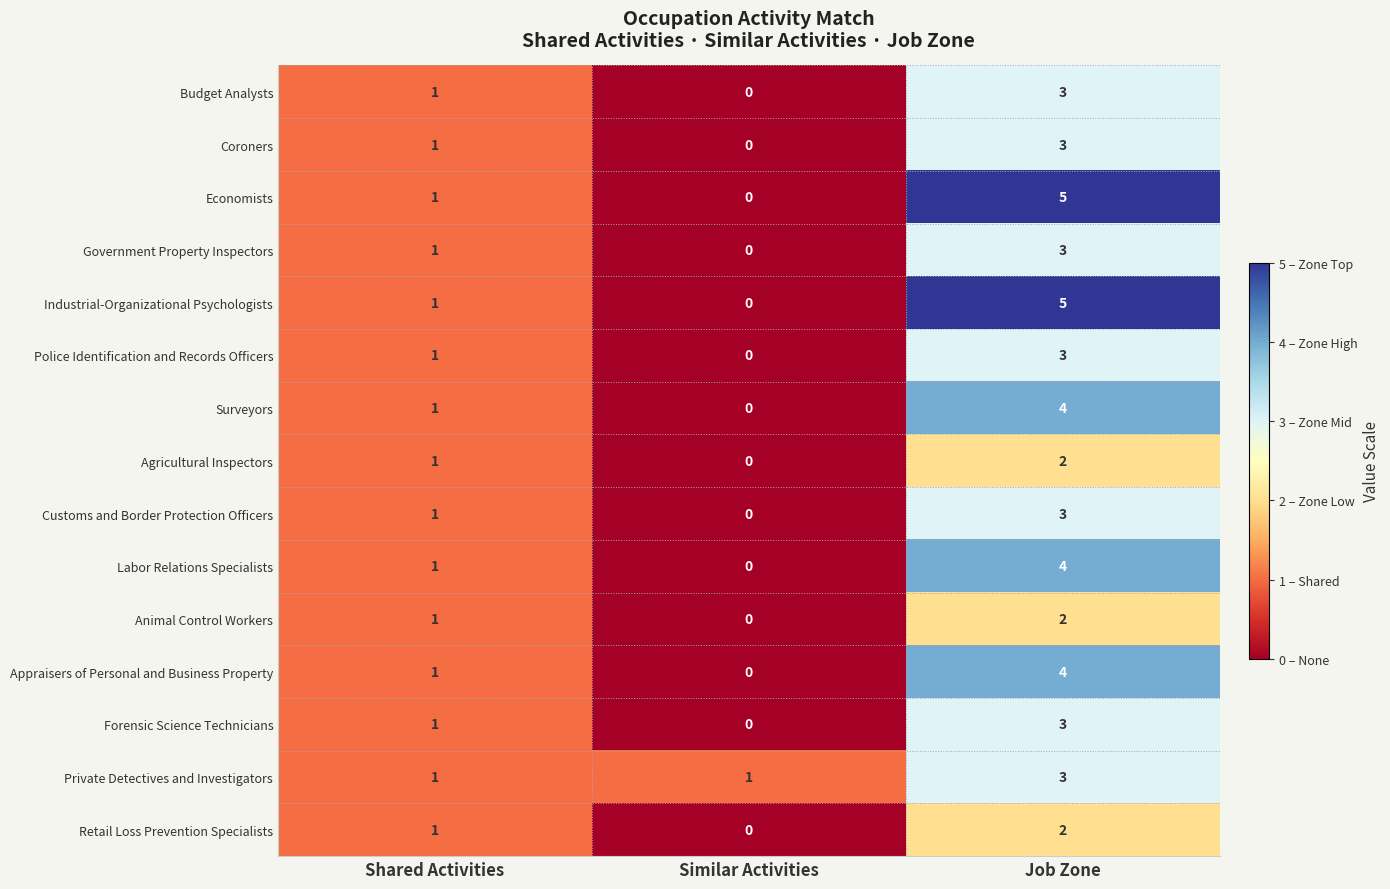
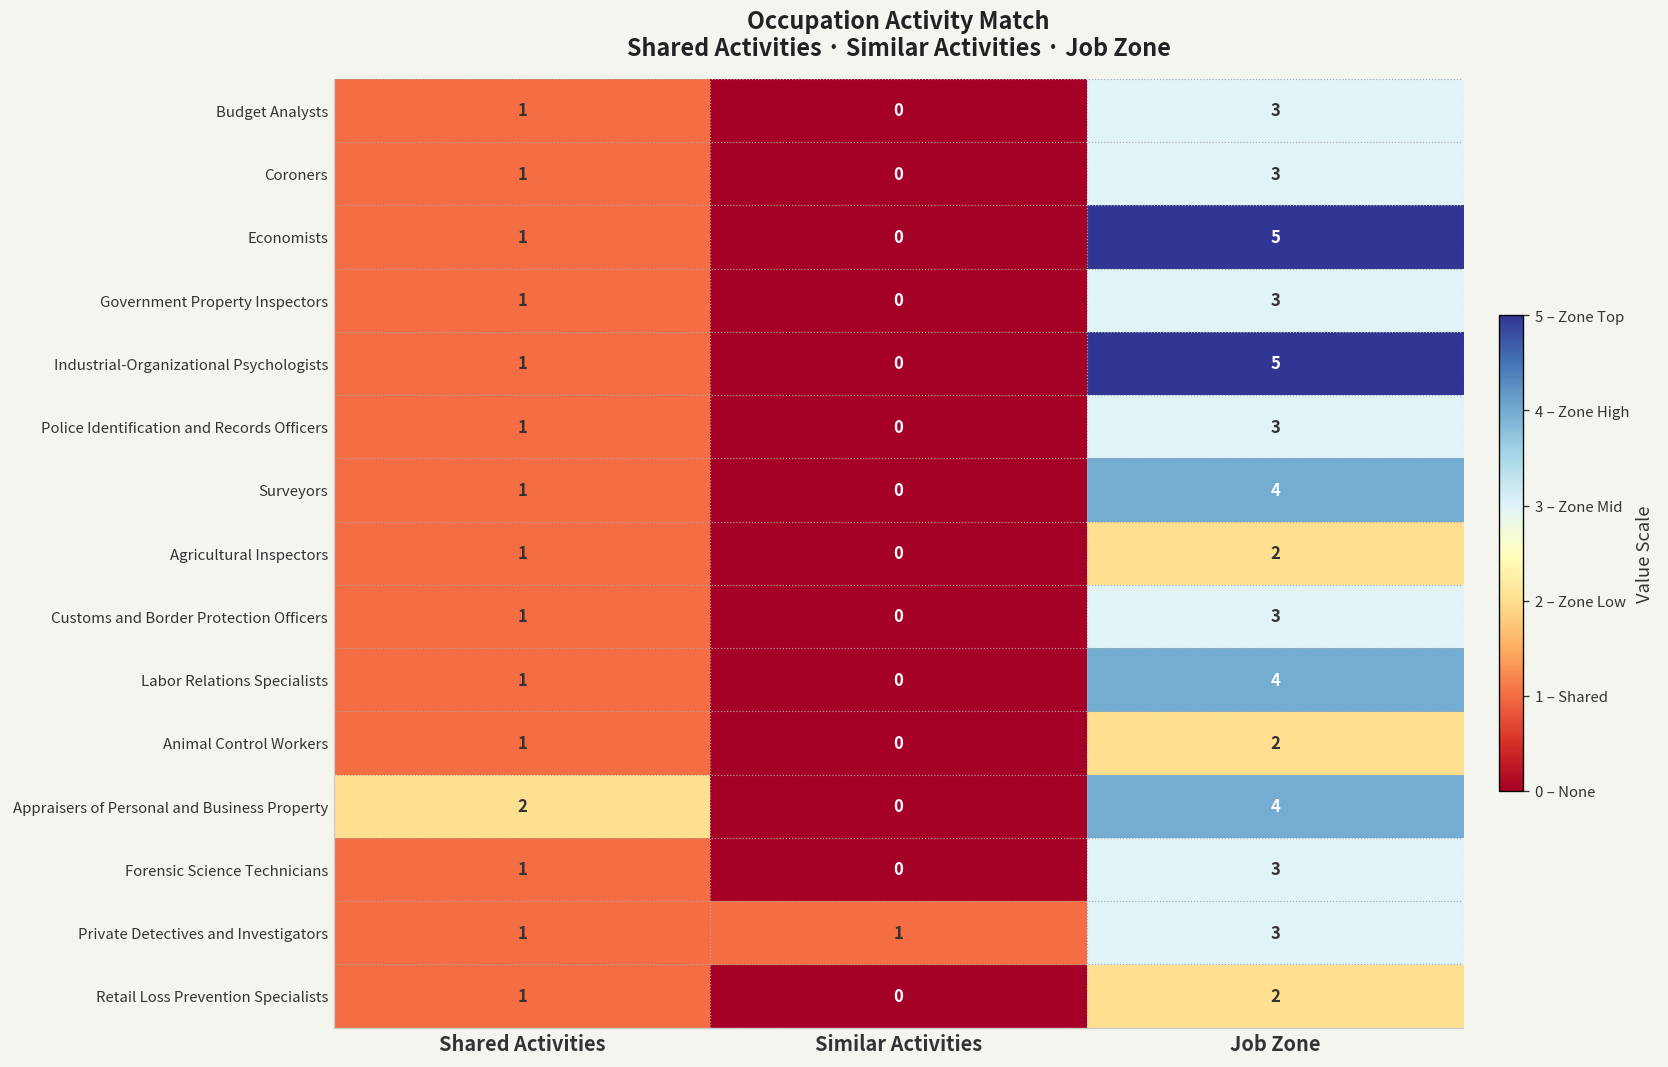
  {
    "Budget Analysts": {
      "Shared Activities": 1,
      "Similar Activities": 0,
      "Job Zone": 3
    },
    "Coroners": {
      "Shared Activities": 1,
      "Similar Activities": 0,
      "Job Zone": 3
    },
    "Economists": {
      "Shared Activities": 1,
      "Similar Activities": 0,
      "Job Zone": 5
    },
    "Government Property Inspectors": {
      "Shared Activities": 1,
      "Similar Activities": 0,
      "Job Zone": 3
    },
    "Industrial-Organizational Psychologists": {
      "Shared Activities": 1,
      "Similar Activities": 0,
      "Job Zone": 5
    },
    "Police Identification and Records Officers": {
      "Shared Activities": 1,
      "Similar Activities": 0,
      "Job Zone": 3
    },
    "Surveyors": {
      "Shared Activities": 1,
      "Similar Activities": 0,
      "Job Zone": 4
    },
    "Agricultural Inspectors": {
      "Shared Activities": 1,
      "Similar Activities": 0,
      "Job Zone": 2
    },
    "Customs and Border Protection Officers": {
      "Shared Activities": 1,
      "Similar Activities": 0,
      "Job Zone": 3
    },
    "Labor Relations Specialists": {
      "Shared Activities": 1,
      "Similar Activities": 0,
      "Job Zone": 4
    },
    "Animal Control Workers": {
      "Shared Activities": 1,
      "Similar Activities": 0,
      "Job Zone": 2
    },
    "Appraisers of Personal and Business Property": {
-     "Shared Activities": 1,
+     "Shared Activities": 2,
      "Similar Activities": 0,
      "Job Zone": 4
    },
    "Forensic Science Technicians": {
      "Shared Activities": 1,
      "Similar Activities": 0,
      "Job Zone": 3
    },
    "Private Detectives and Investigators": {
      "Shared Activities": 1,
      "Similar Activities": 1,
      "Job Zone": 3
    },
    "Retail Loss Prevention Specialists": {
      "Shared Activities": 1,
      "Similar Activities": 0,
      "Job Zone": 2
    }
  }
